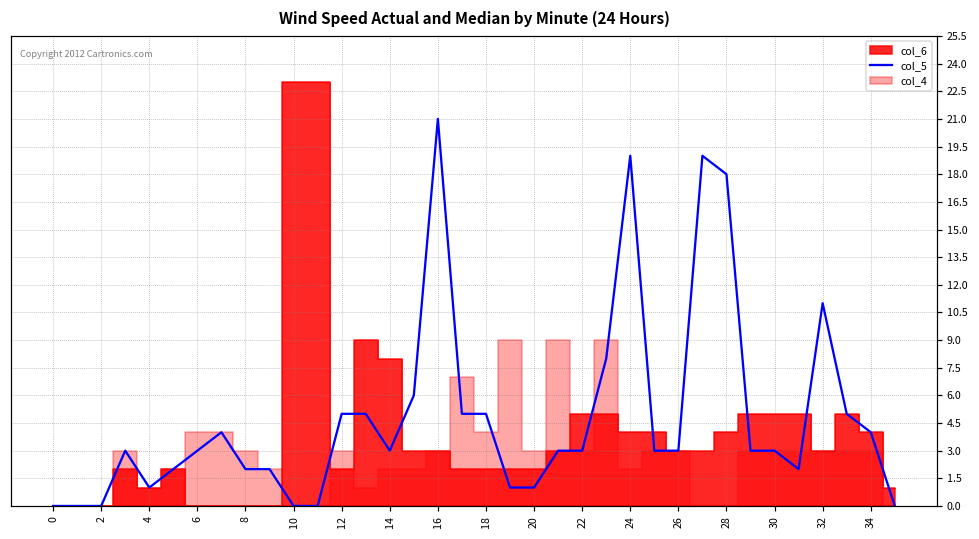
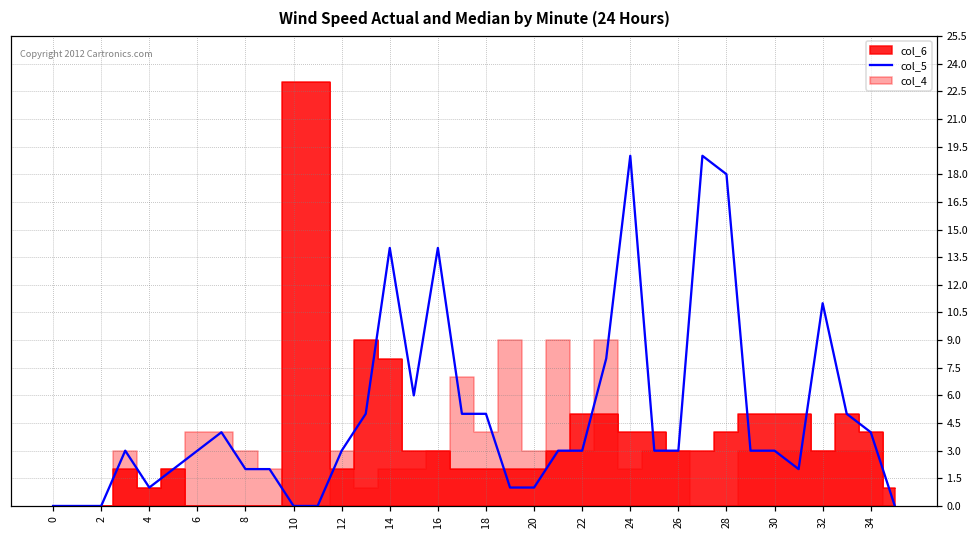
  {
    "col_5": {
      "6": 3,
      "8": 2,
      "10": 0,
-     "12": 5,
-     "14": 3,
-     "16": 21,
+     "12": 3,
+     "14": 14,
+     "16": 14,
      "18": 5,
      "20": 1,
      "22": 3,
      "24": 19,
      "28": 18,
      "30": 3,
      "32": 11
    }
  }
